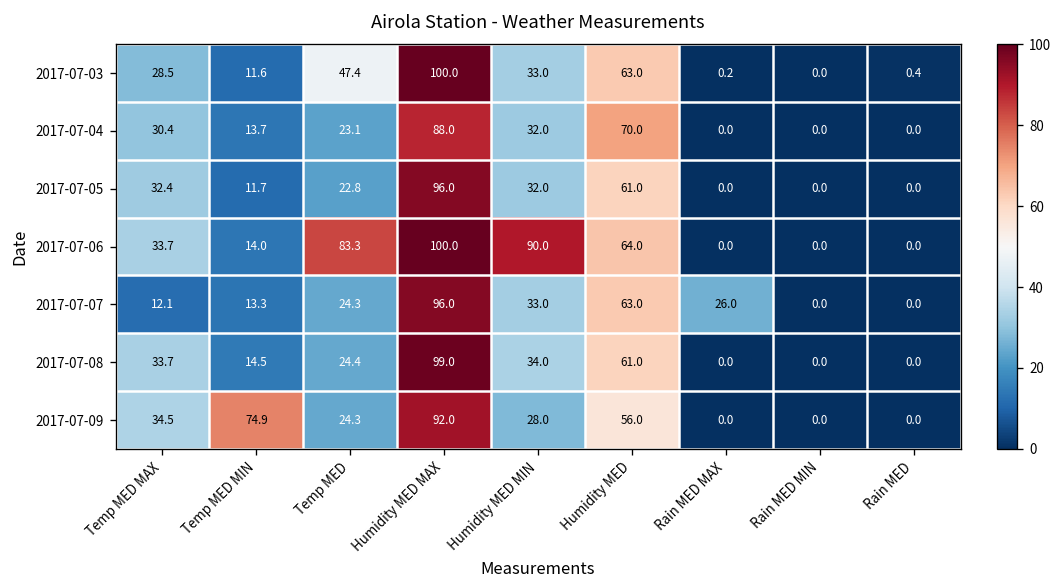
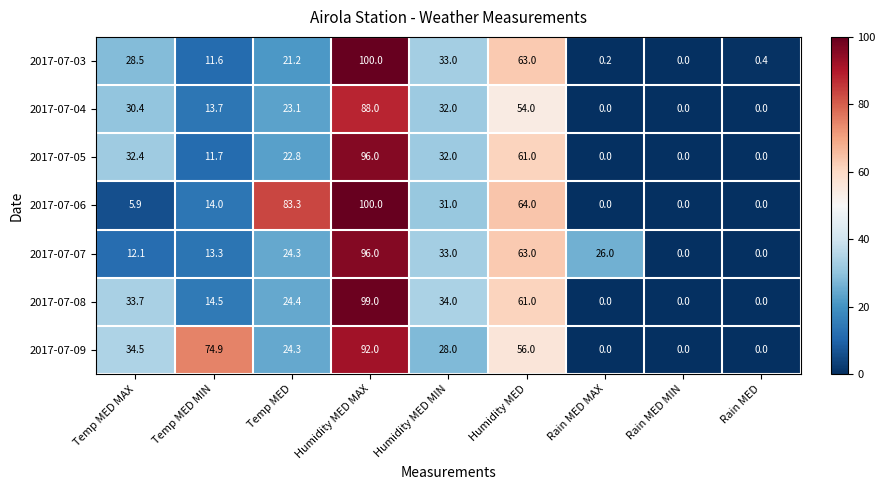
  {
    "2017-07-03": {
      "Temp MED MAX": 28.5,
      "Temp MED MIN": 11.6,
-     "Temp MED": 47.4,
+     "Temp MED": 21.2,
      "Humidity MED MAX": 100.0,
      "Humidity MED MIN": 33.0,
      "Humidity MED": 63.0,
      "Rain MED MAX": 0.2,
      "Rain MED MIN": 0.0,
      "Rain MED": 0.4
    },
    "2017-07-04": {
      "Temp MED MAX": 30.4,
      "Temp MED MIN": 13.7,
      "Temp MED": 23.1,
      "Humidity MED MAX": 88.0,
      "Humidity MED MIN": 32.0,
-     "Humidity MED": 70.0,
+     "Humidity MED": 54.0,
      "Rain MED MAX": 0.0,
      "Rain MED MIN": 0.0,
      "Rain MED": 0.0
    },
    "2017-07-05": {
      "Temp MED MAX": 32.4,
      "Temp MED MIN": 11.7,
      "Temp MED": 22.8,
      "Humidity MED MAX": 96.0,
      "Humidity MED MIN": 32.0,
      "Humidity MED": 61.0,
      "Rain MED MAX": 0.0,
      "Rain MED MIN": 0.0,
      "Rain MED": 0.0
    },
    "2017-07-06": {
-     "Temp MED MAX": 33.7,
+     "Temp MED MAX": 5.9,
      "Temp MED MIN": 14.0,
      "Temp MED": 83.3,
      "Humidity MED MAX": 100.0,
-     "Humidity MED MIN": 90.0,
+     "Humidity MED MIN": 31.0,
      "Humidity MED": 64.0,
      "Rain MED MAX": 0.0,
      "Rain MED MIN": 0.0,
      "Rain MED": 0.0
    },
    "2017-07-07": {
      "Temp MED MAX": 12.1,
      "Temp MED MIN": 13.3,
      "Temp MED": 24.3,
      "Humidity MED MAX": 96.0,
      "Humidity MED MIN": 33.0,
      "Humidity MED": 63.0,
      "Rain MED MAX": 26.0,
      "Rain MED MIN": 0.0,
      "Rain MED": 0.0
    },
    "2017-07-08": {
      "Temp MED MAX": 33.7,
      "Temp MED MIN": 14.5,
      "Temp MED": 24.4,
      "Humidity MED MAX": 99.0,
      "Humidity MED MIN": 34.0,
      "Humidity MED": 61.0,
      "Rain MED MAX": 0.0,
      "Rain MED MIN": 0.0,
      "Rain MED": 0.0
    },
    "2017-07-09": {
      "Temp MED MAX": 34.5,
      "Temp MED MIN": 74.9,
      "Temp MED": 24.3,
      "Humidity MED MAX": 92.0,
      "Humidity MED MIN": 28.0,
      "Humidity MED": 56.0,
      "Rain MED MAX": 0.0,
      "Rain MED MIN": 0.0,
      "Rain MED": 0.0
    }
  }
